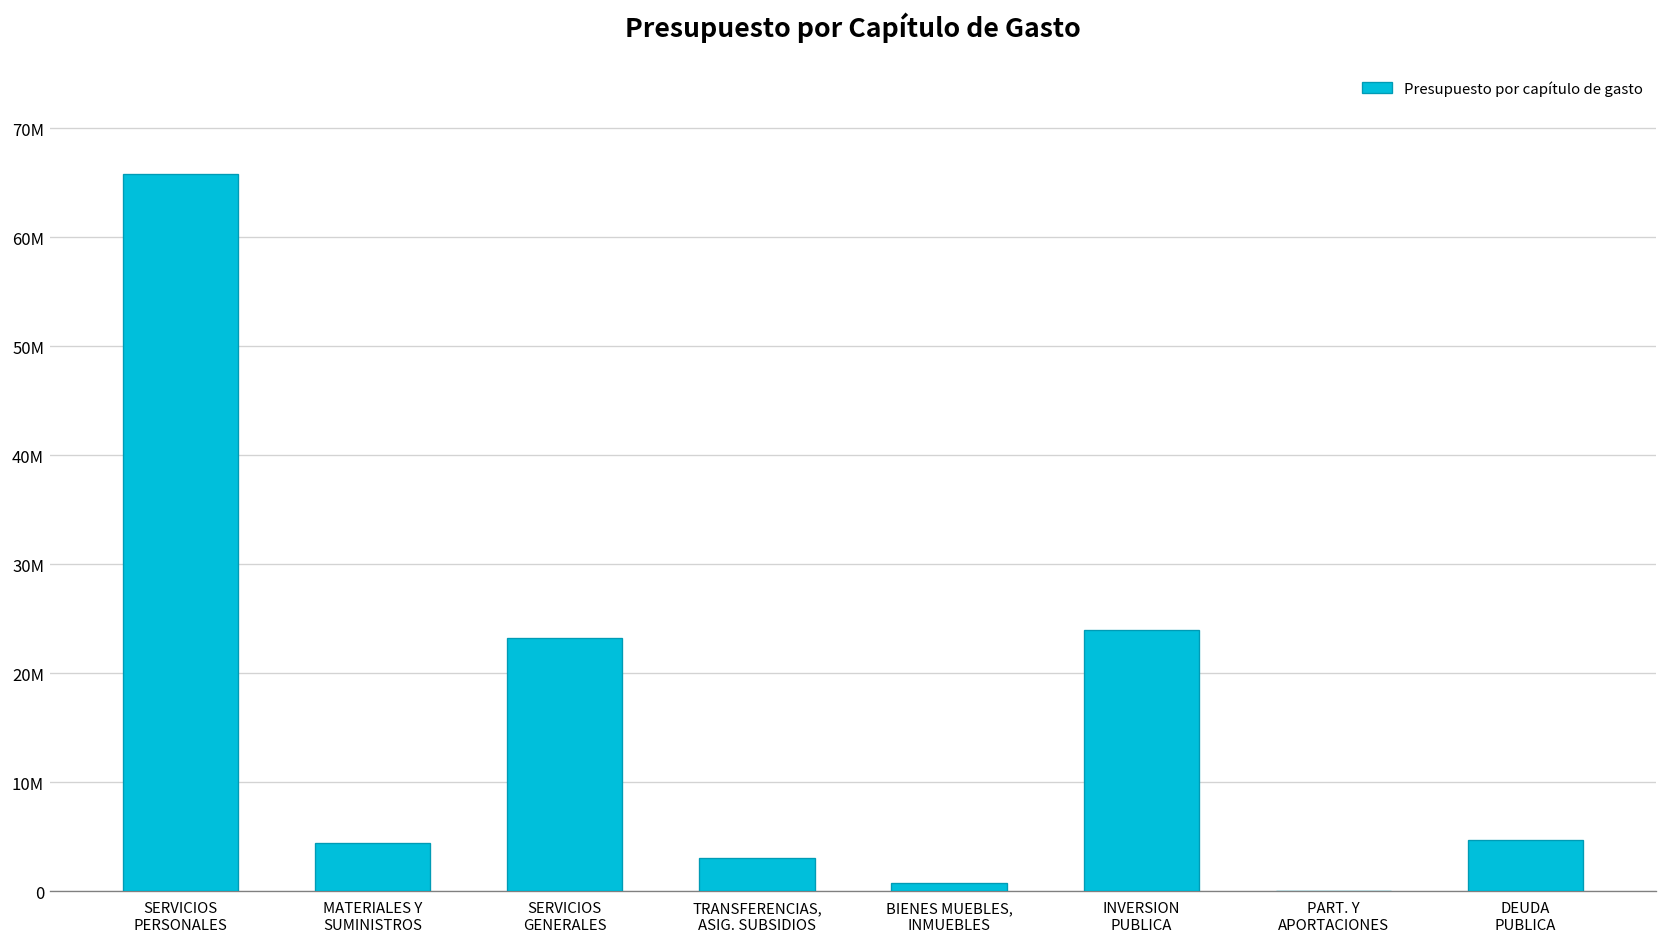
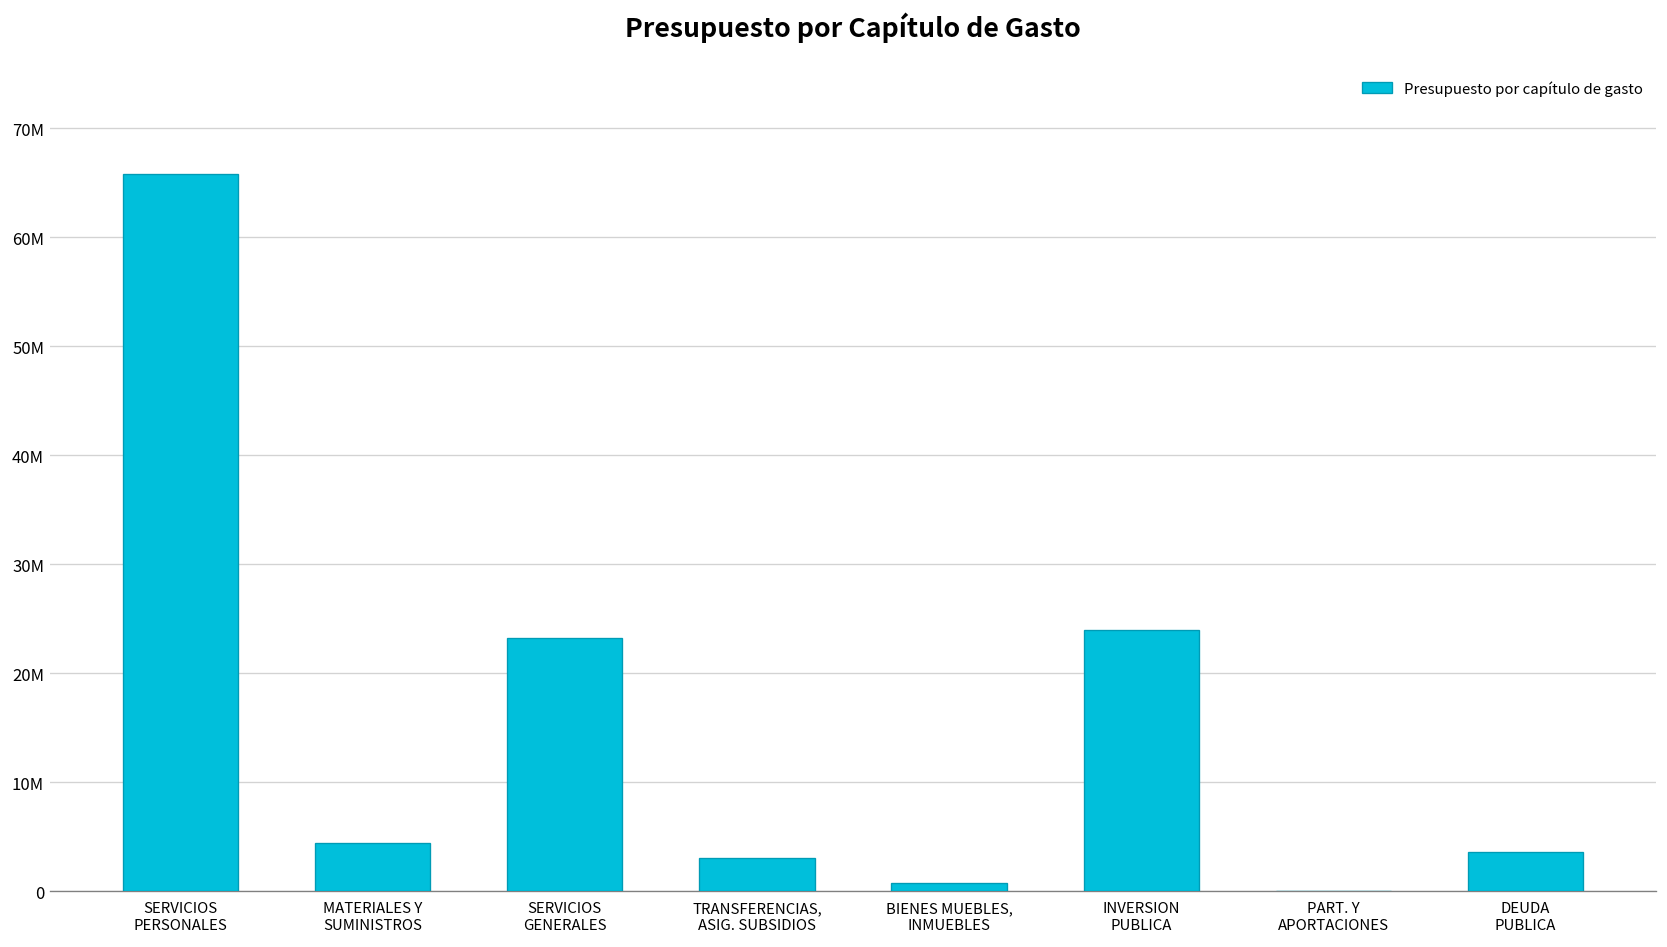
  {
    "SERVICIOS PERSONALES": 66000000,
    "MATERIALES Y SUMINISTROS": 4000000,
    "SERVICIOS GENERALES": 23000000,
    "TRANSFERENCIAS, ASIG. SUBSIDIOS": 3000000,
    "BIENES MUEBLES, INMUEBLES": 1000000,
    "INVERSION PUBLICA": 24000000,
    "PART. Y APORTACIONES": 0,
-   "DEUDA PUBLICA": 5000000
+   "DEUDA PUBLICA": 4000000
  }
